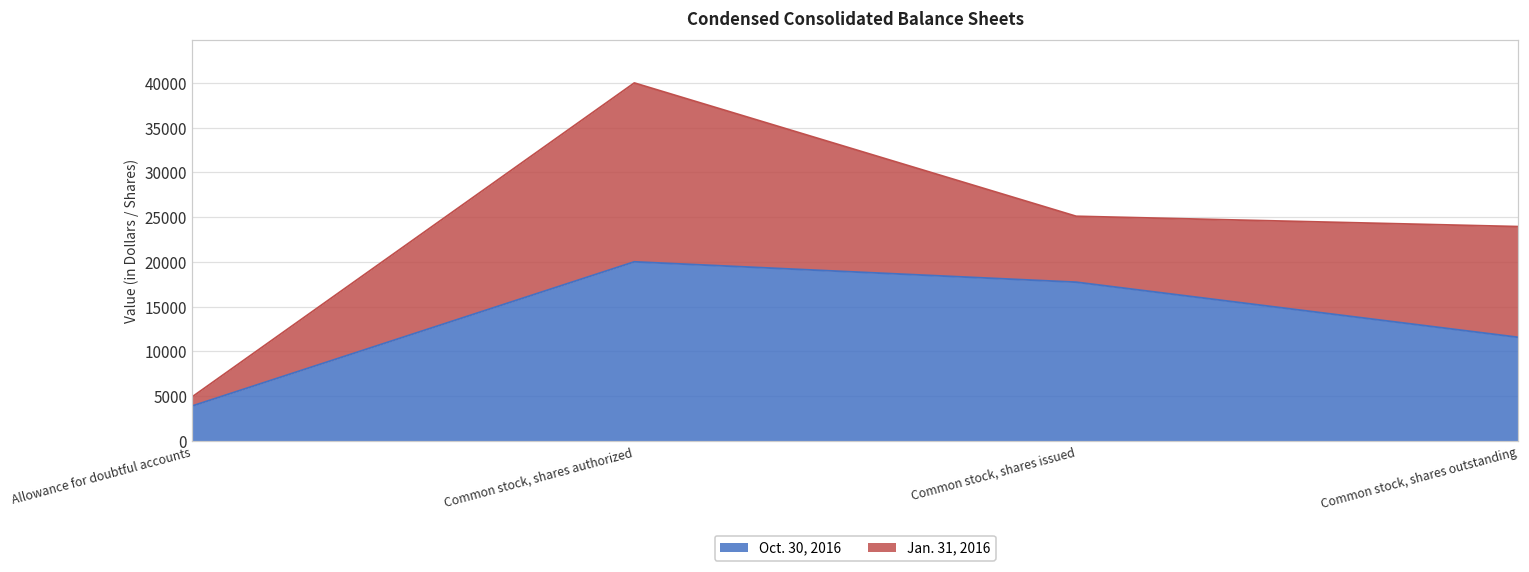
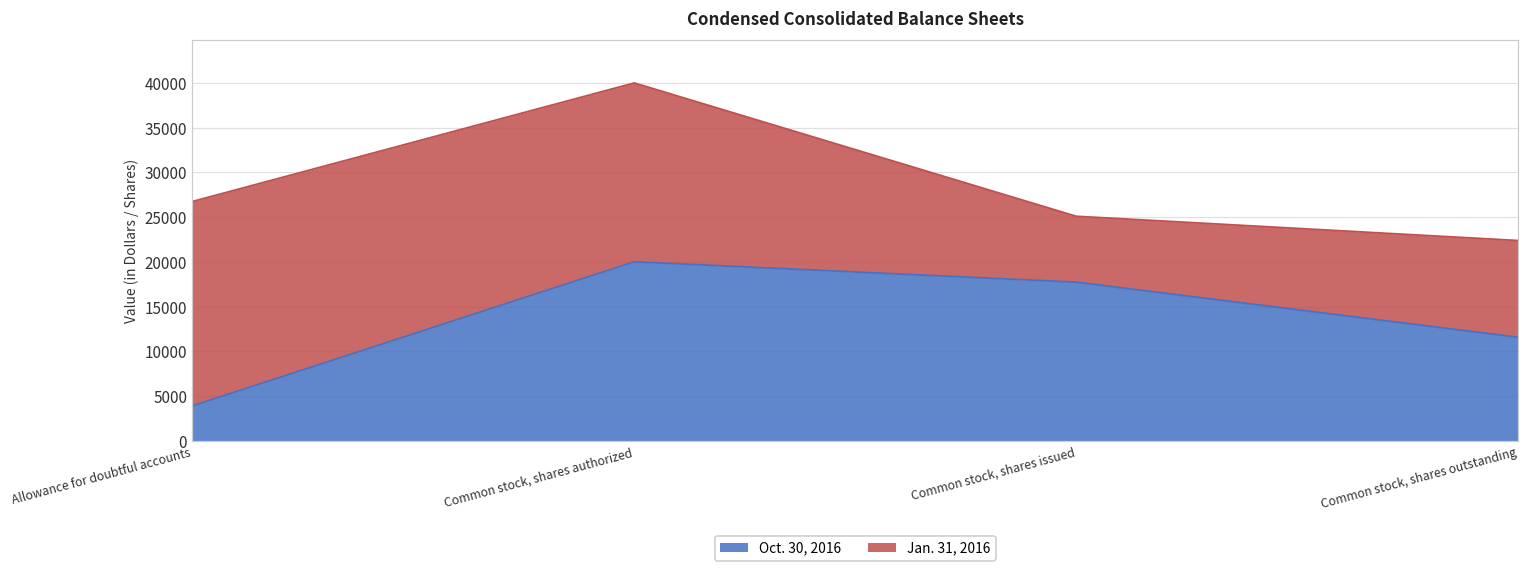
  {
    "Oct. 30, 2016": {
      "Allowance for doubtful accounts": 4000,
      "Common stock, shares authorized": 20000,
      "Common stock, shares issued": 18000,
      "Common stock, shares outstanding": 12000
    },
    "Jan. 31, 2016": {
-     "Allowance for doubtful accounts": 1000,
+     "Allowance for doubtful accounts": 23000,
      "Common stock, shares authorized": 20000,
      "Common stock, shares issued": 7000,
-     "Common stock, shares outstanding": 12000
+     "Common stock, shares outstanding": 11000
    }
  }
